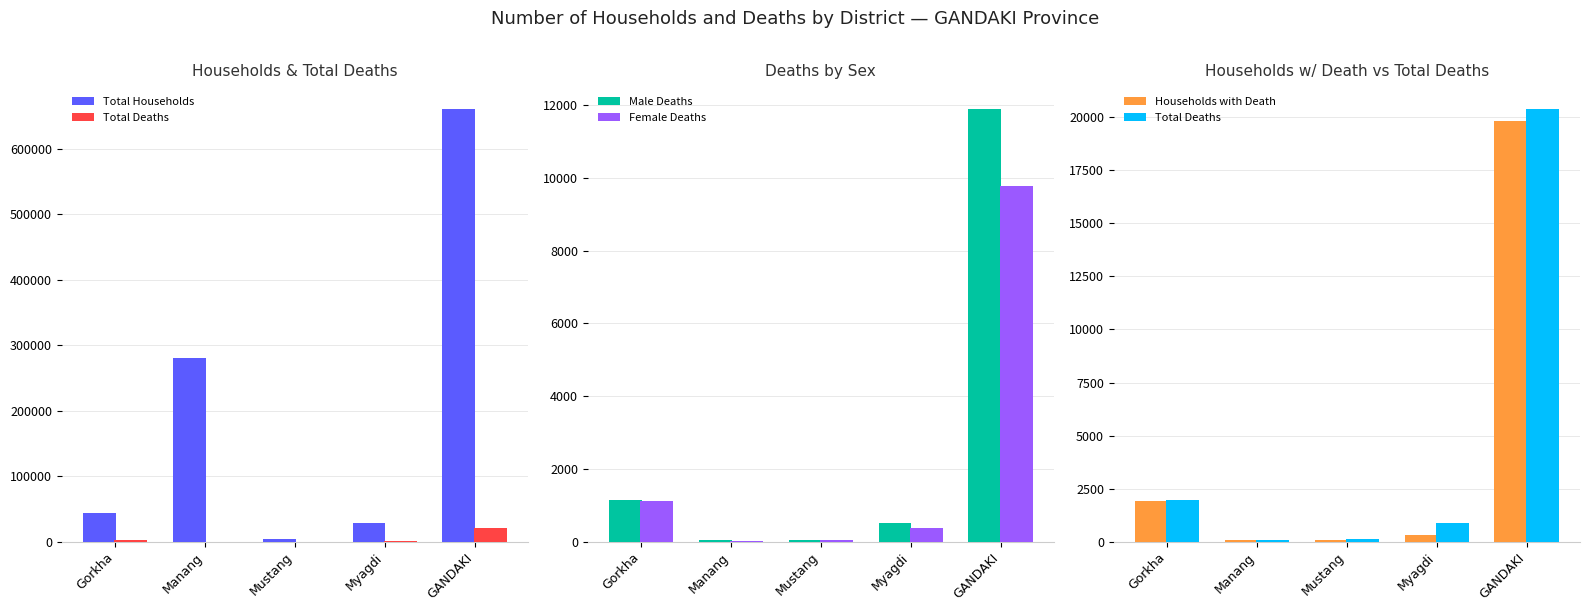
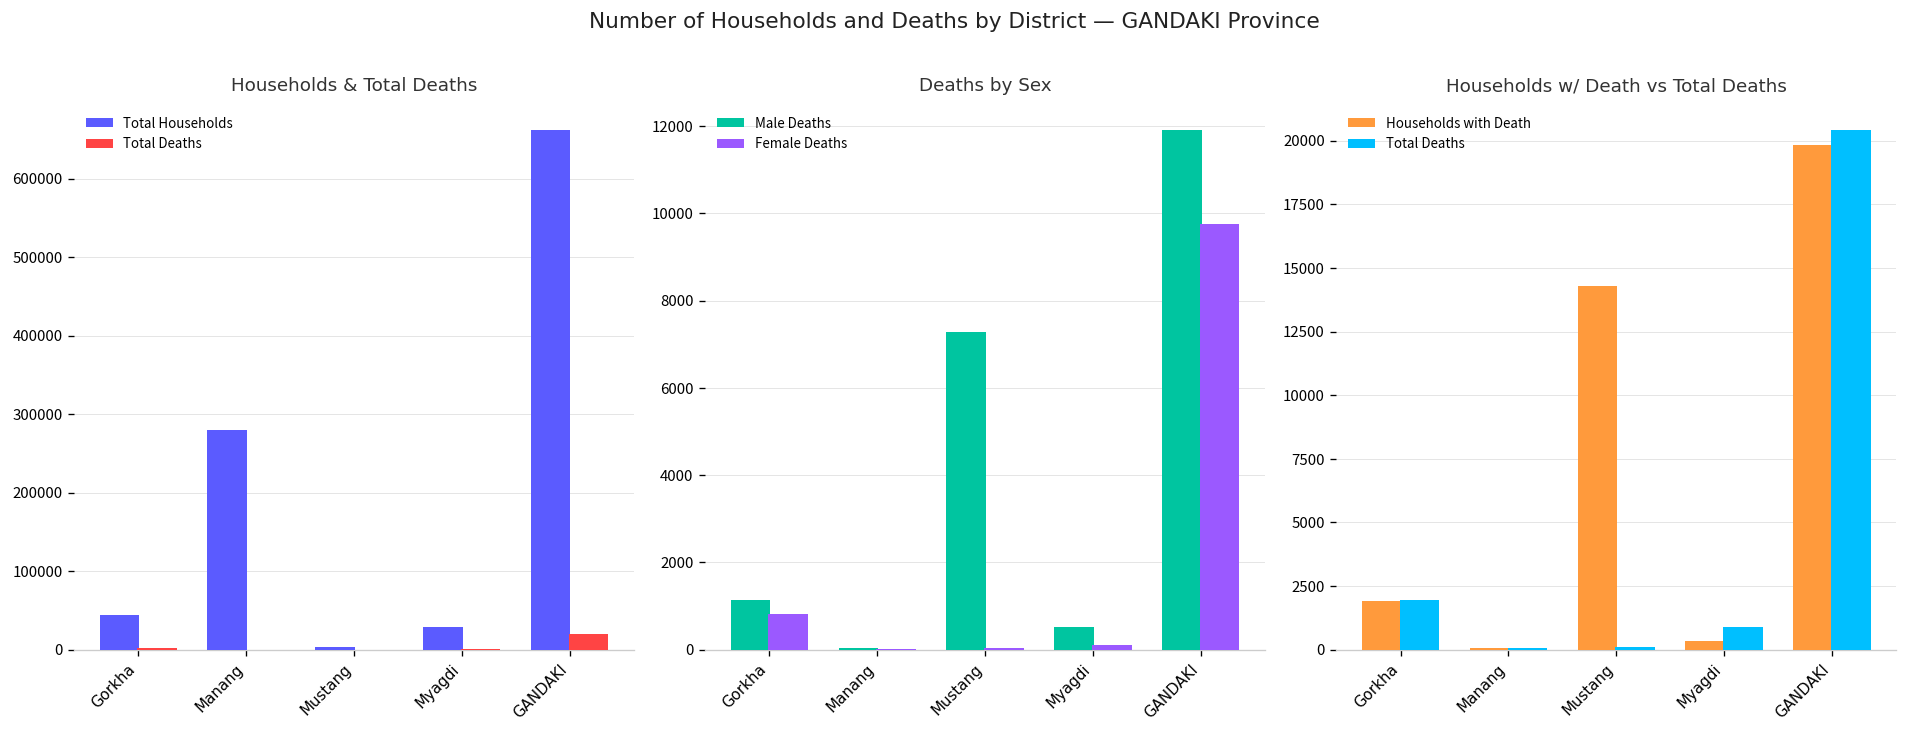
  {
    "Households & Total Deaths": {
      "Total Households": {
        "Gorkha": 40000,
        "Manang": 280000,
        "Myagdi": 30000,
        "GANDAKI": 660000
      }
    },
    "Deaths by Sex": {
      "Male Deaths": {
        "Gorkha": 1100,
-       "Mustang": 100,
+       "Mustang": 7300,
        "Myagdi": 500,
        "GANDAKI": 11900
      },
      "Female Deaths": {
-       "Gorkha": 1100,
-       "Myagdi": 400,
+       "Gorkha": 800,
+       "Myagdi": 100,
        "GANDAKI": 9800
      }
    },
    "Households w/ Death vs Total Deaths": {
      "Households with Death": {
        "Gorkha": 1900,
-       "Mustang": 100,
+       "Mustang": 14300,
        "Myagdi": 300,
        "GANDAKI": 19800
      },
      "Total Deaths": {
        "Gorkha": 2000,
        "Myagdi": 900,
        "GANDAKI": 20400
      }
    }
  }
